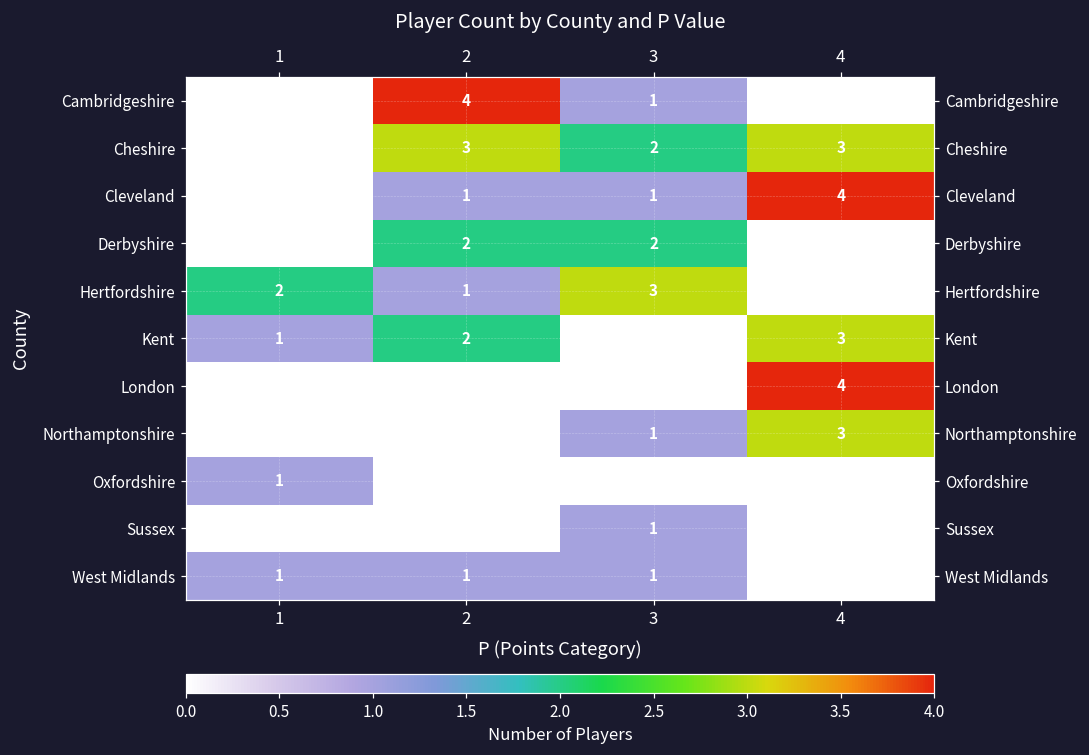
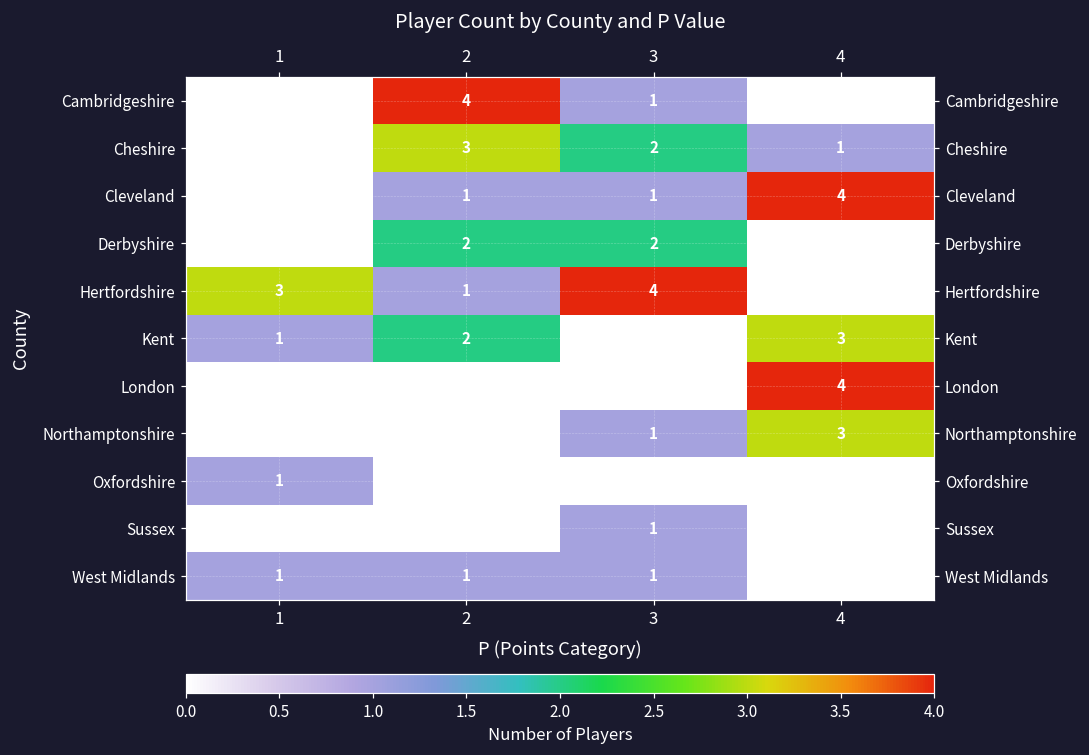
  {
    "Cambridgeshire": {
      "2": 4,
      "3": 1
    },
    "Cheshire": {
      "2": 3,
      "3": 2,
-     "4": 3
+     "4": 1
    },
    "Cleveland": {
      "2": 1,
      "3": 1,
      "4": 4
    },
    "Derbyshire": {
      "2": 2,
      "3": 2
    },
    "Hertfordshire": {
-     "1": 2,
+     "1": 3,
      "2": 1,
-     "3": 3
+     "3": 4
    },
    "Kent": {
      "1": 1,
      "2": 2,
      "4": 3
    },
    "London": {
      "4": 4
    },
    "Northamptonshire": {
      "3": 1,
      "4": 3
    },
    "Oxfordshire": {
      "1": 1
    },
    "Sussex": {
      "3": 1
    },
    "West Midlands": {
      "1": 1,
      "2": 1,
      "3": 1
    }
  }
